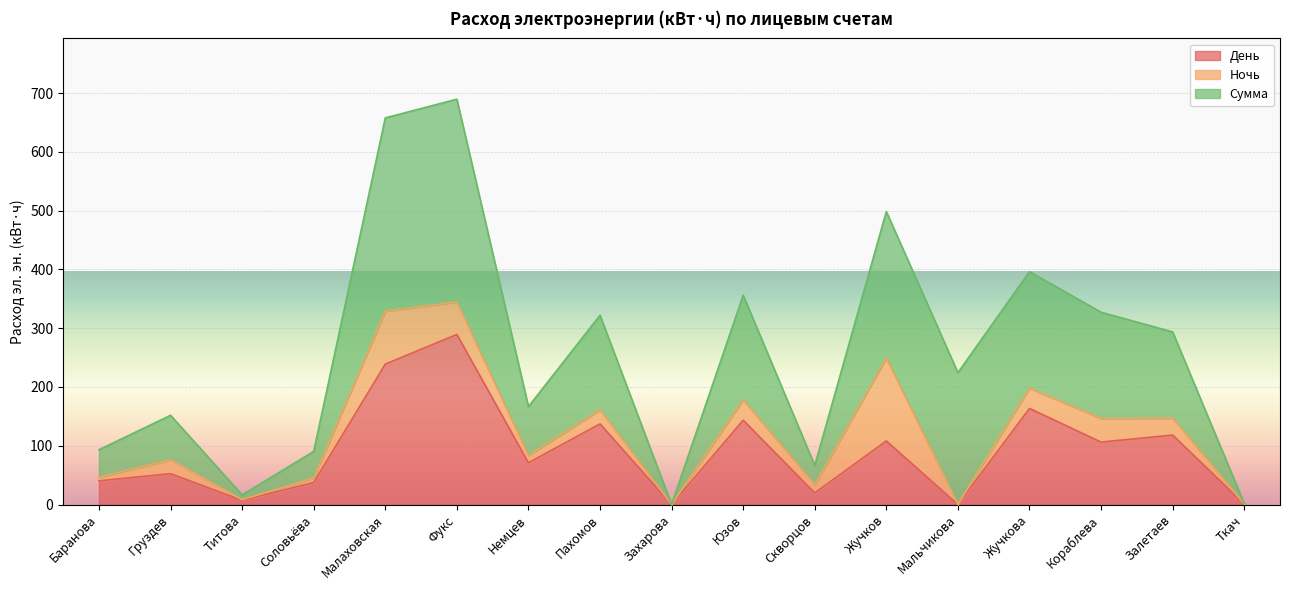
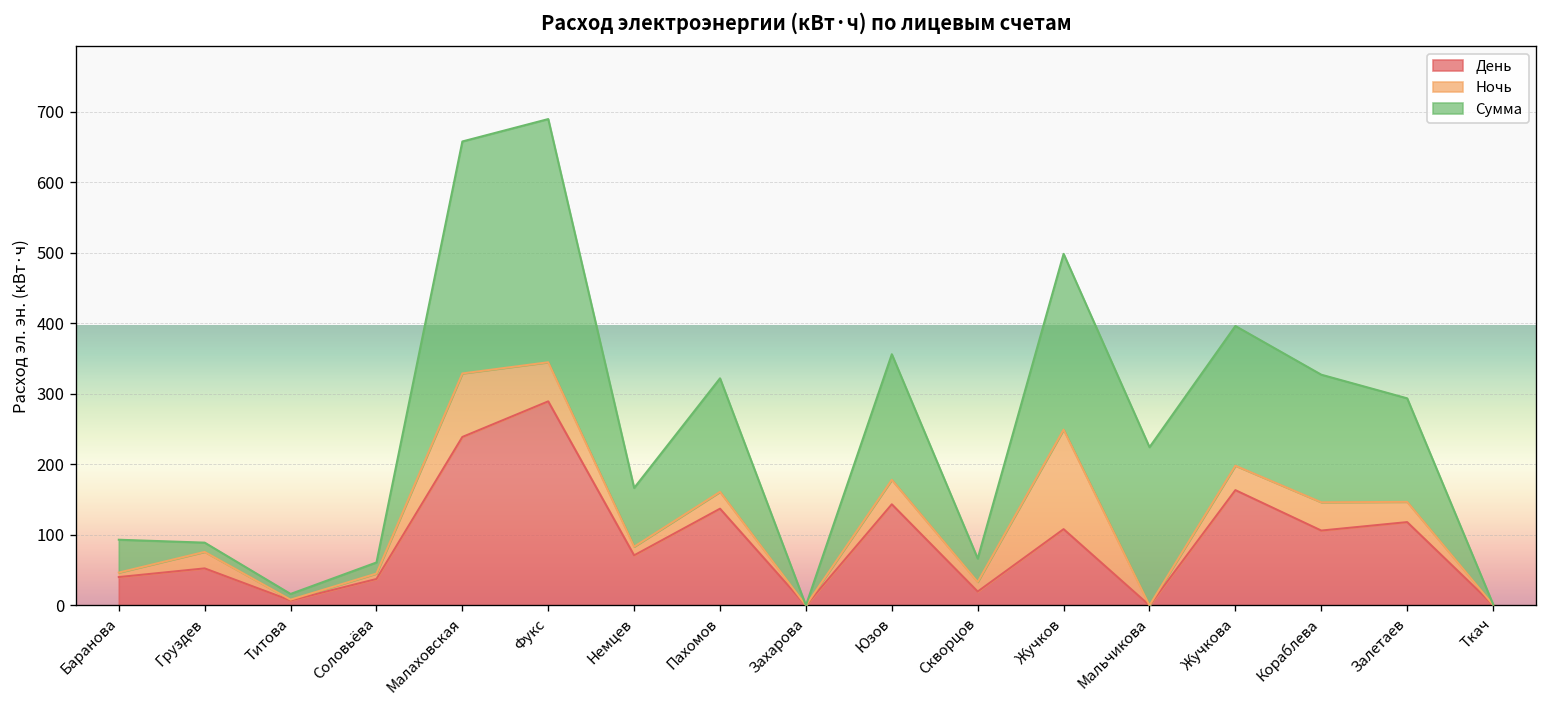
  {
    "День": {
      "Баранова": 40,
      "Груздев": 50,
      "Соловьёва": 40,
      "Малаховская": 240,
      "Фукс": 290,
      "Немцев": 70,
      "Пахомов": 140,
      "Юзов": 140,
      "Скворцов": 20,
      "Жучков": 110,
      "Жучкова": 160,
      "Кораблева": 110,
      "Залетаев": 120
    },
    "Ночь": {
      "Баранова": 10,
      "Груздев": 20,
      "Соловьёва": 10,
      "Малаховская": 90,
      "Фукс": 60,
      "Немцев": 10,
      "Пахомов": 20,
      "Юзов": 30,
      "Скворцов": 10,
      "Жучков": 140,
      "Жучкова": 30,
      "Кораблева": 40,
      "Залетаев": 30
    },
    "Сумма": {
      "Баранова": 50,
-     "Груздев": 80,
+     "Груздев": 10,
      "Титова": 10,
-     "Соловьёва": 50,
+     "Соловьёва": 20,
      "Малаховская": 330,
      "Фукс": 340,
      "Немцев": 80,
      "Пахомов": 160,
      "Юзов": 180,
      "Скворцов": 30,
      "Жучков": 250,
      "Мальчикова": 220,
      "Жучкова": 200,
      "Кораблева": 180,
      "Залетаев": 150
    }
  }
